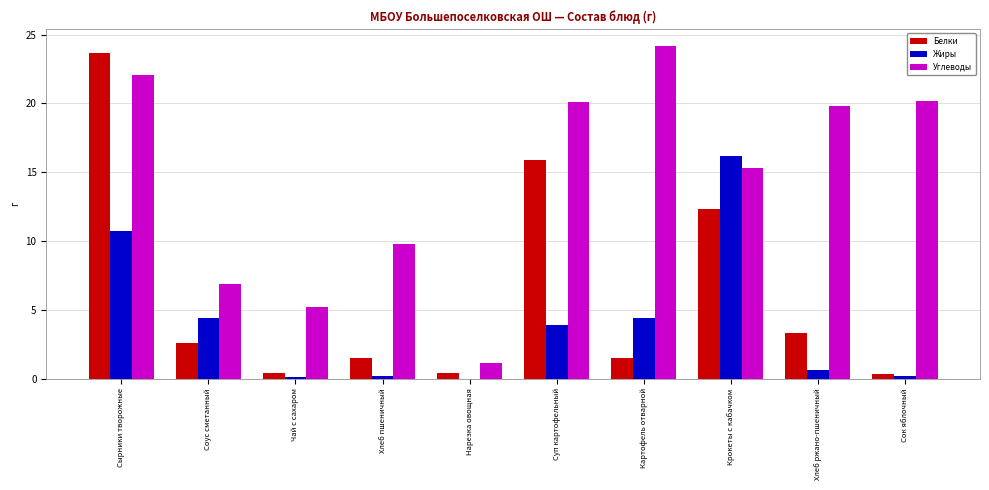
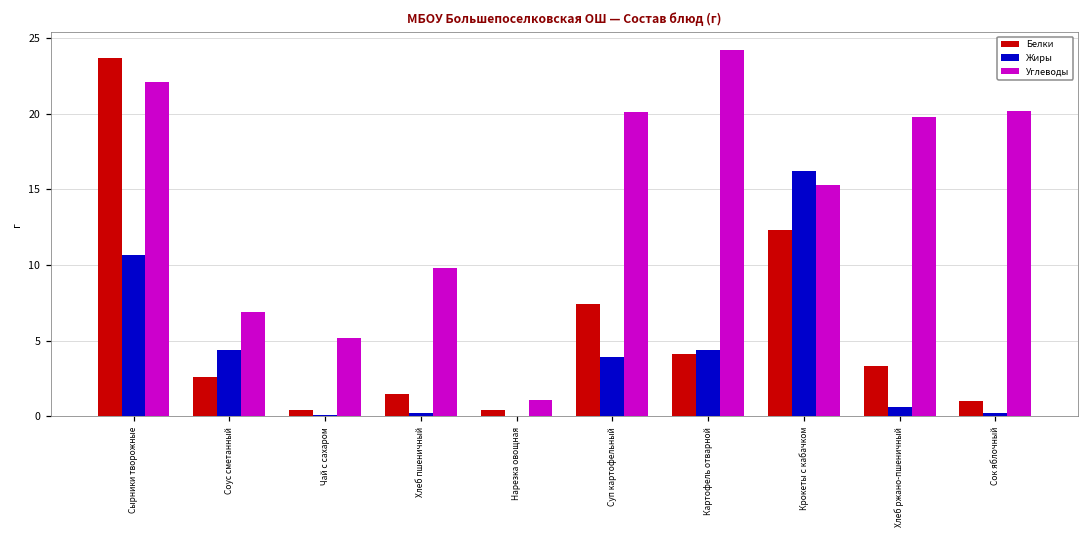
  {
    "Белки": {
      "Сырники творожные": 23.7,
      "Соус сметанный": 2.6,
      "Чай с сахаром": 0.4,
      "Хлеб пшеничный": 1.5,
      "Нарезка овощная": 0.4,
-     "Суп картофельный": 15.9,
-     "Картофель отварной": 1.5,
+     "Суп картофельный": 7.4,
+     "Картофель отварной": 4.1,
      "Крокеты с кабачком": 12.3,
      "Хлеб ржано-пшеничный": 3.3,
-     "Сок яблочный": 0.3
+     "Сок яблочный": 1.0
    },
    "Жиры": {
      "Сырники творожные": 10.7,
      "Соус сметанный": 4.4,
      "Хлеб пшеничный": 0.2,
      "Нарезка овощная": 0.0,
      "Суп картофельный": 3.9,
      "Картофель отварной": 4.4,
      "Крокеты с кабачком": 16.2,
      "Хлеб ржано-пшеничный": 0.6,
      "Сок яблочный": 0.2
    },
    "Углеводы": {
      "Сырники творожные": 22.1,
      "Соус сметанный": 6.9,
      "Чай с сахаром": 5.2,
      "Хлеб пшеничный": 9.8,
      "Нарезка овощная": 1.1,
      "Суп картофельный": 20.1,
      "Картофель отварной": 24.2,
      "Крокеты с кабачком": 15.3,
      "Хлеб ржано-пшеничный": 19.8,
      "Сок яблочный": 20.2
    }
  }
